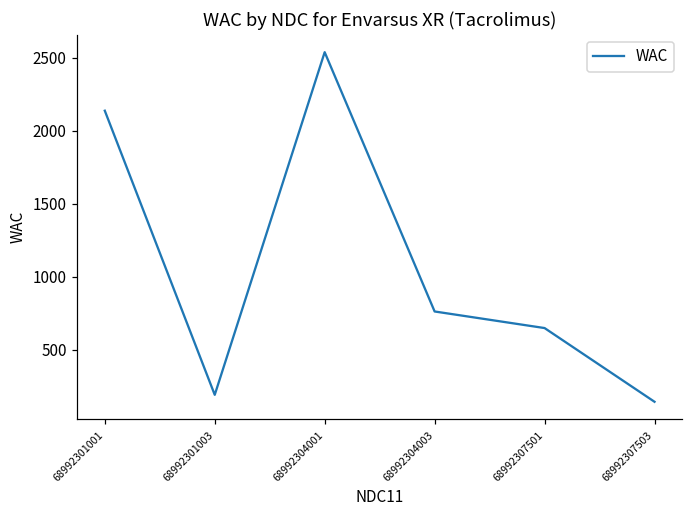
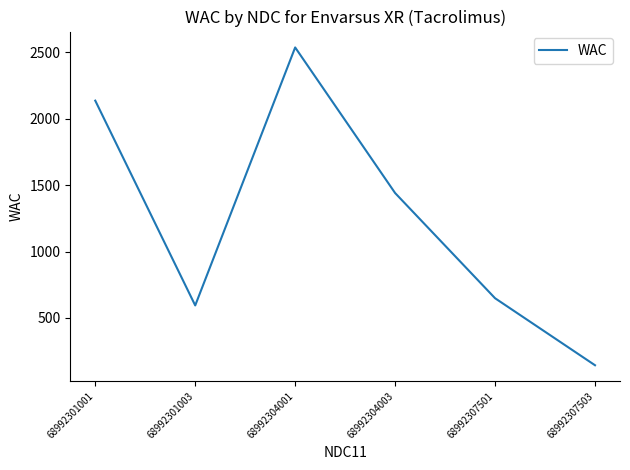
  {
    "68992301001": 2140,
-   "68992301003": 190,
+   "68992301003": 590,
    "68992304001": 2540,
-   "68992304003": 760,
+   "68992304003": 1440,
    "68992307501": 650,
    "68992307503": 140
  }
